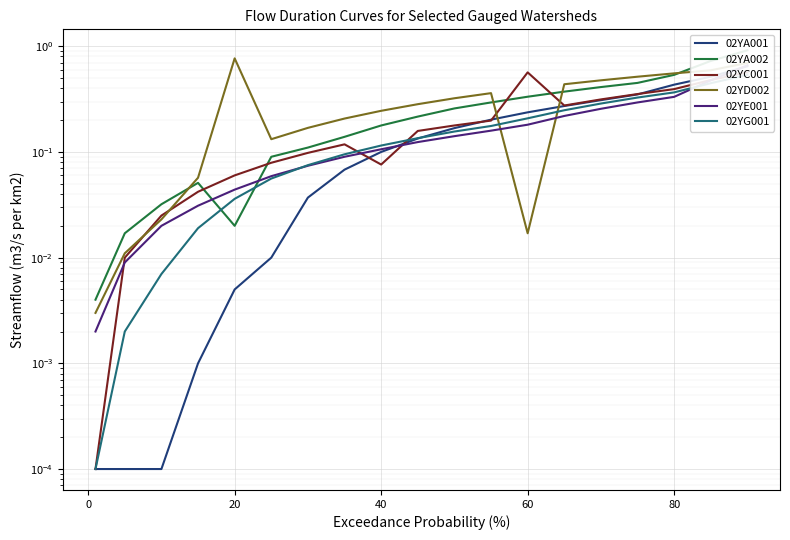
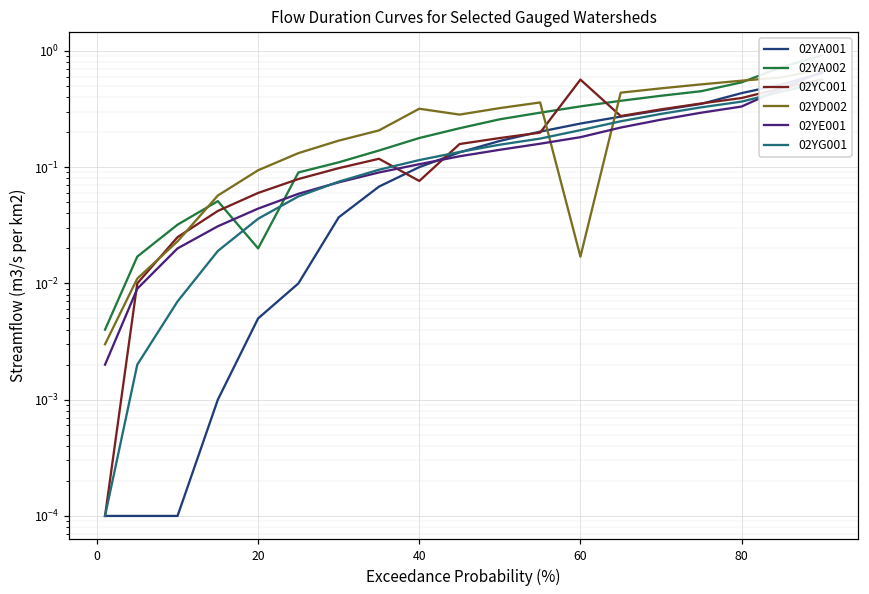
  {
    "02YA002": {
      "20": 0.02,
      "40": 0.18,
      "60": 0.33
    },
    "02YC001": {
      "20": 0.06,
      "40": 0.08,
      "60": 0.6,
      "80": 0.39
    },
    "02YD002": {
-     "20": 0.8,
-     "40": 0.25,
+     "20": 0.09,
+     "40": 0.32,
      "60": 0.017
    }
  }
